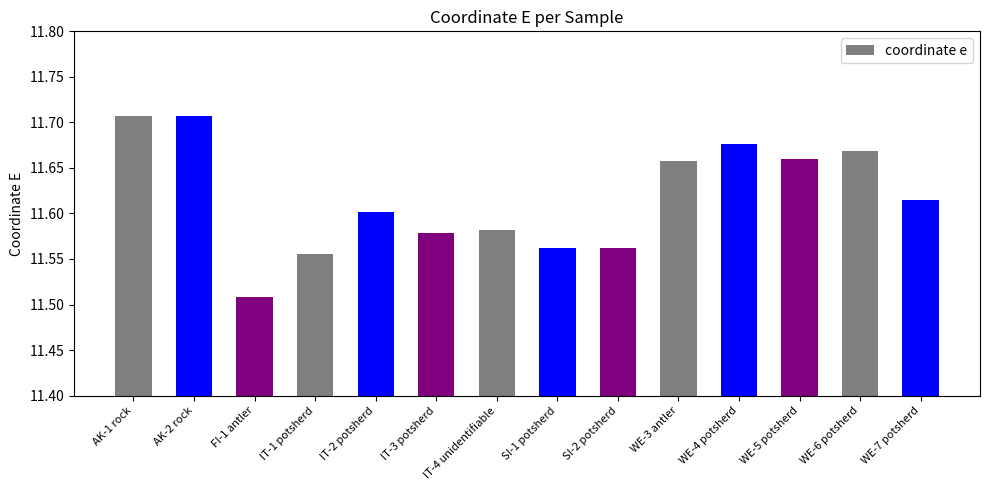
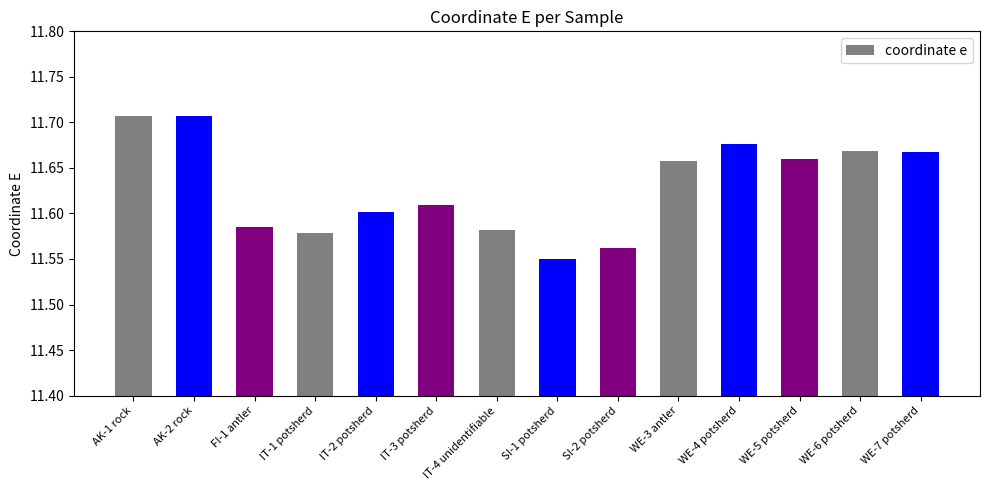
  {
    "AK-1 rock": 11.71,
    "AK-2 rock": 11.71,
-   "FI-1 antler": 11.51,
-   "IT-1 potsherd": 11.56,
+   "FI-1 antler": 11.59,
+   "IT-1 potsherd": 11.58,
    "IT-2 potsherd": 11.60,
-   "IT-3 potsherd": 11.58,
+   "IT-3 potsherd": 11.61,
    "IT-4 unidentifiable": 11.58,
-   "SI-1 potsherd": 11.56,
+   "SI-1 potsherd": 11.55,
    "SI-2 potsherd": 11.56,
    "WE-3 antler": 11.66,
    "WE-4 potsherd": 11.68,
    "WE-5 potsherd": 11.66,
    "WE-6 potsherd": 11.67,
-   "WE-7 potsherd": 11.62
+   "WE-7 potsherd": 11.67
  }
